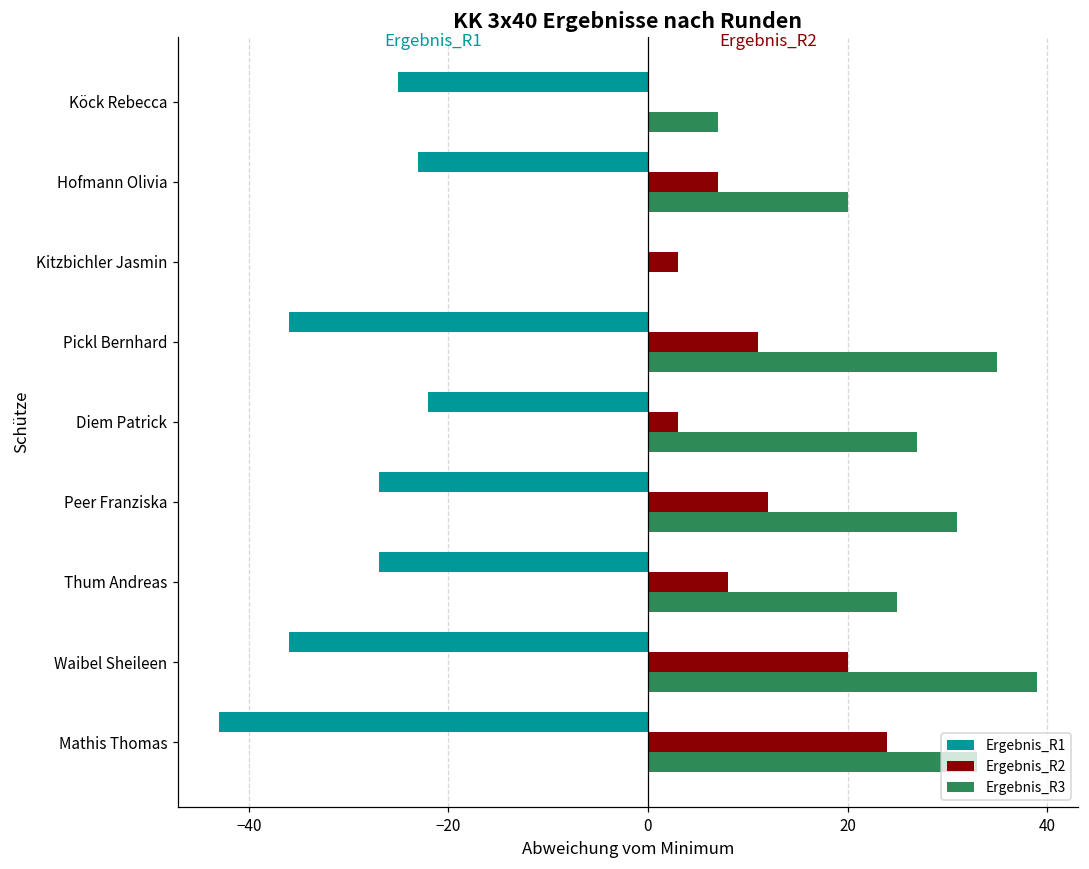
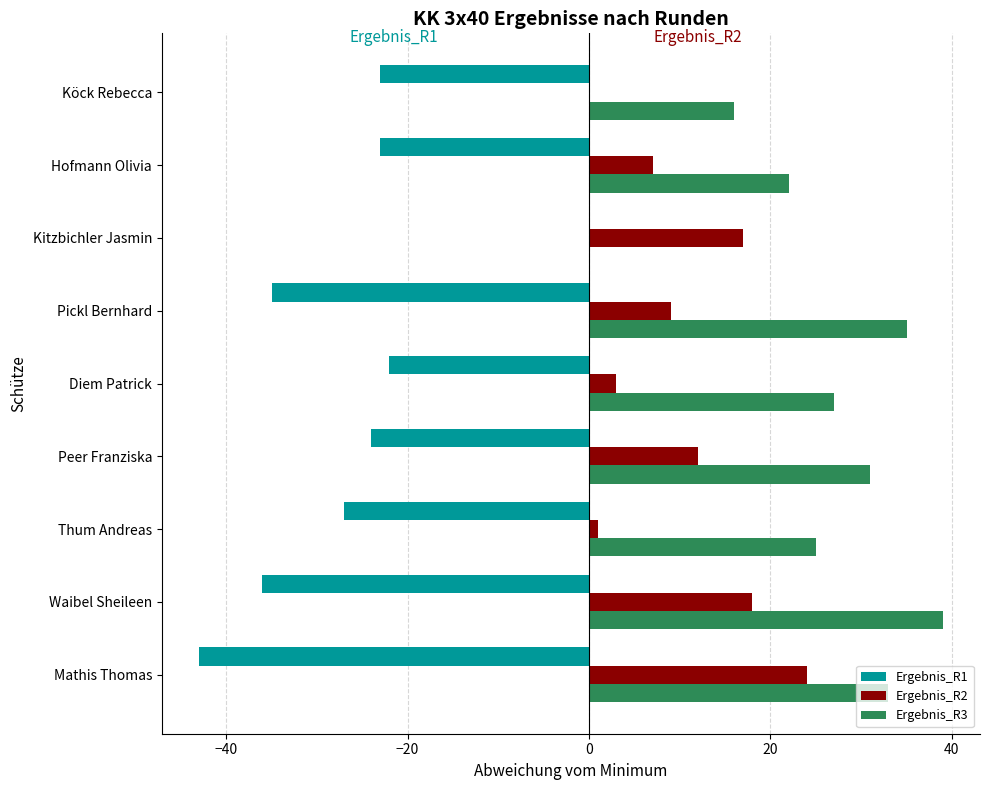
  {
    "Ergebnis_R1": {
-     "Köck Rebecca": -25,
+     "Köck Rebecca": -23,
      "Hofmann Olivia": -23,
      "Kitzbichler Jasmin": 0,
-     "Pickl Bernhard": -36,
+     "Pickl Bernhard": -35,
      "Diem Patrick": -22,
-     "Peer Franziska": -27,
+     "Peer Franziska": -24,
      "Thum Andreas": -27,
      "Waibel Sheileen": -36,
      "Mathis Thomas": -43
    },
    "Ergebnis_R2": {
      "Köck Rebecca": 0,
      "Hofmann Olivia": 7,
-     "Kitzbichler Jasmin": 3,
-     "Pickl Bernhard": 11,
+     "Kitzbichler Jasmin": 17,
+     "Pickl Bernhard": 9,
      "Diem Patrick": 3,
      "Peer Franziska": 12,
-     "Thum Andreas": 8,
-     "Waibel Sheileen": 20,
+     "Thum Andreas": 1,
+     "Waibel Sheileen": 18,
      "Mathis Thomas": 24
    },
    "Ergebnis_R3": {
-     "Köck Rebecca": 7,
-     "Hofmann Olivia": 20,
+     "Köck Rebecca": 16,
+     "Hofmann Olivia": 22,
      "Kitzbichler Jasmin": 0,
      "Pickl Bernhard": 35,
      "Diem Patrick": 27,
      "Peer Franziska": 31,
      "Thum Andreas": 25,
      "Waibel Sheileen": 39
    }
  }
